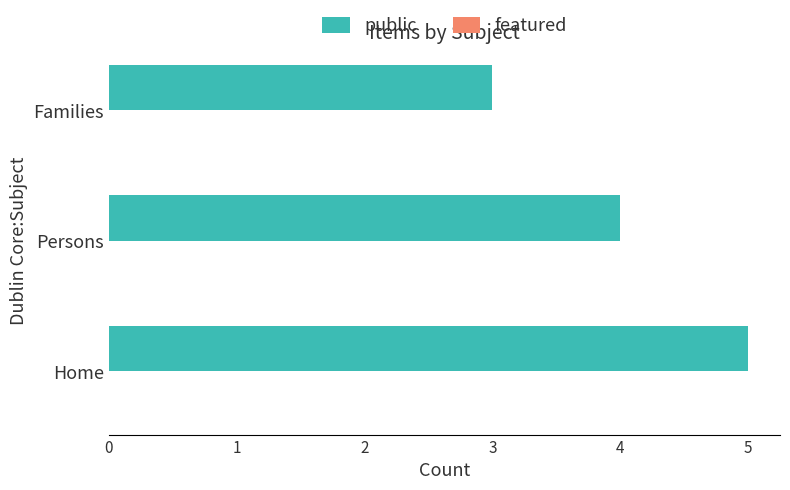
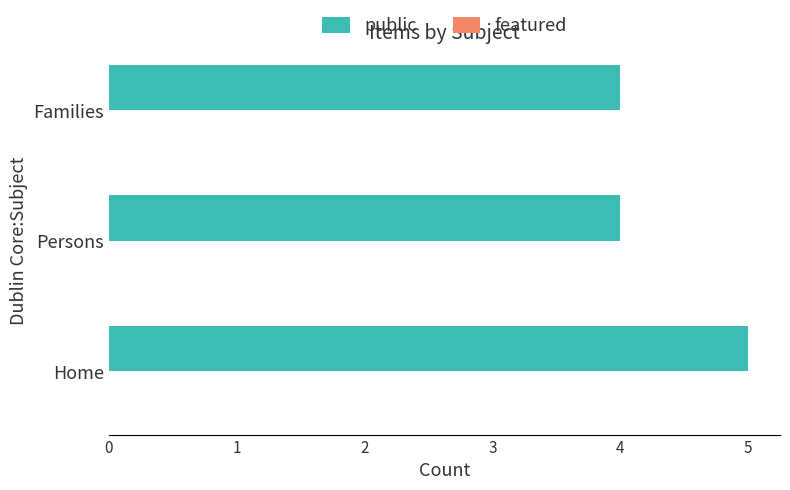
  {
    "public": {
-     "Families": 3,
+     "Families": 4,
      "Persons": 4,
      "Home": 5
    },
    "featured": {
      "Families": 0,
      "Persons": 0,
      "Home": 0
    }
  }
